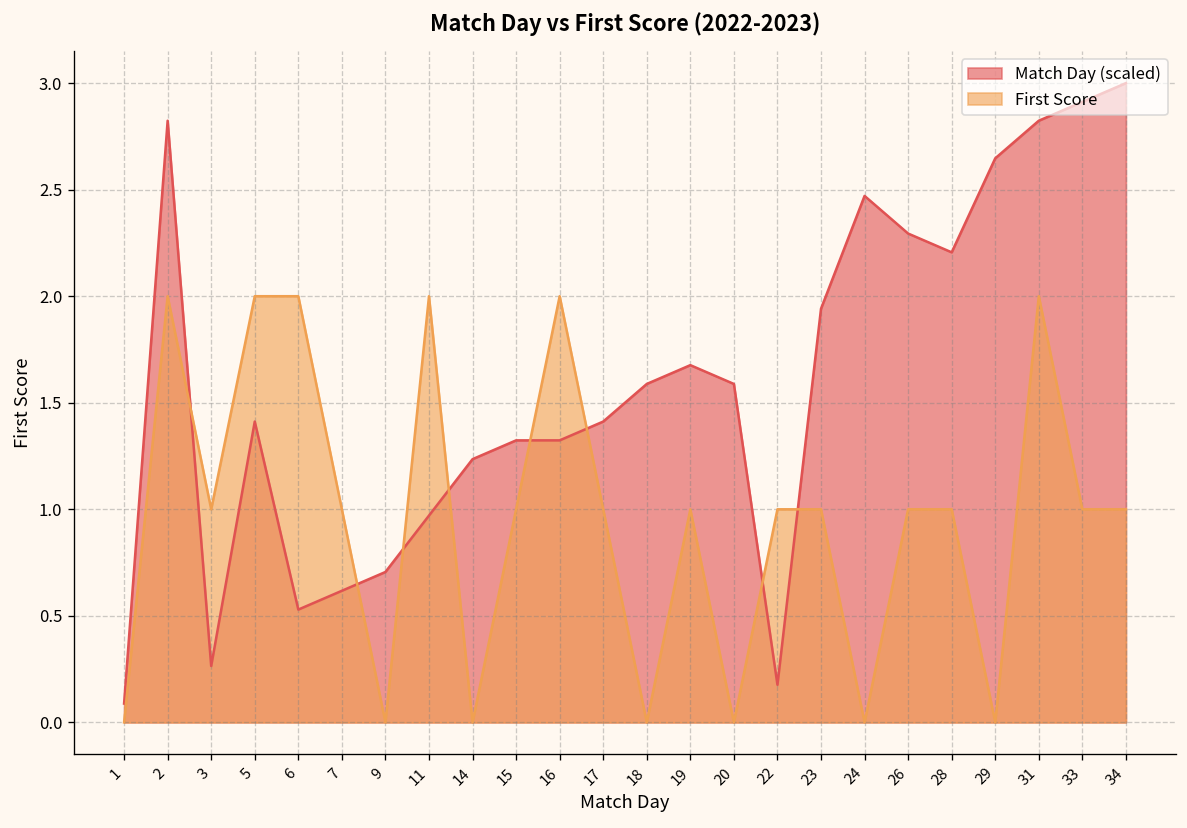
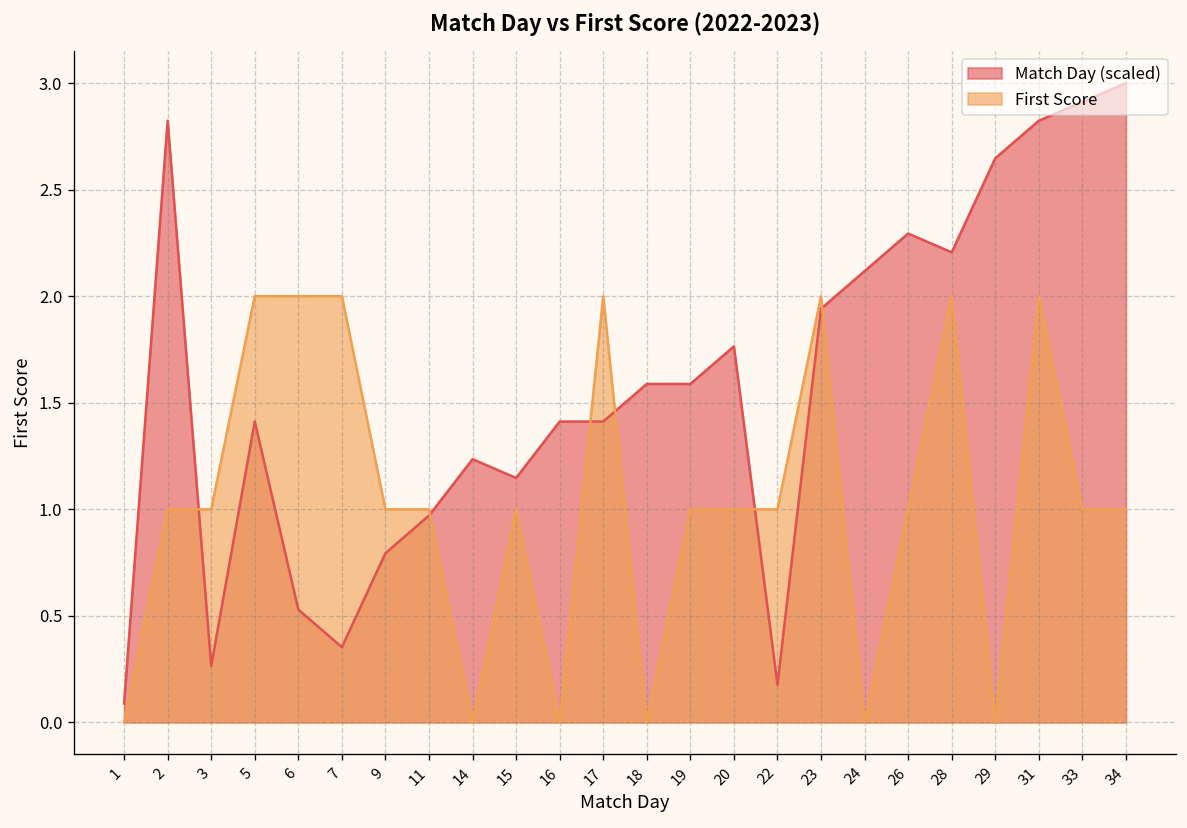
  {
    "Match Day (scaled)": {
      "1": 0.09,
      "2": 2.82,
      "3": 0.26,
      "5": 1.41,
      "6": 0.53,
-     "7": 0.62,
-     "9": 0.71,
+     "7": 0.35,
+     "9": 0.79,
      "11": 0.97,
      "14": 1.24,
-     "15": 1.32,
-     "16": 1.32,
+     "15": 1.15,
+     "16": 1.41,
      "17": 1.41,
      "18": 1.59,
-     "19": 1.68,
-     "20": 1.59,
+     "19": 1.59,
+     "20": 1.76,
      "22": 0.18,
      "23": 1.94,
-     "24": 2.47,
+     "24": 2.12,
      "26": 2.29,
      "28": 2.21,
      "29": 2.65,
      "31": 2.82
    },
    "First Score": {
      "1": 0,
-     "2": 2,
+     "2": 1,
      "3": 1,
      "5": 2,
      "6": 2,
-     "7": 1,
-     "9": 0,
-     "11": 2,
+     "7": 2,
+     "9": 1,
+     "11": 1,
      "14": 0,
      "15": 1,
-     "16": 2,
-     "17": 1,
+     "16": 0,
+     "17": 2,
      "18": 0,
      "19": 1,
-     "20": 0,
+     "20": 1,
      "22": 1,
-     "23": 1,
+     "23": 2,
      "24": 0,
      "26": 1,
-     "28": 1,
+     "28": 2,
      "29": 0,
      "31": 2,
      "33": 1,
      "34": 1
    }
  }
